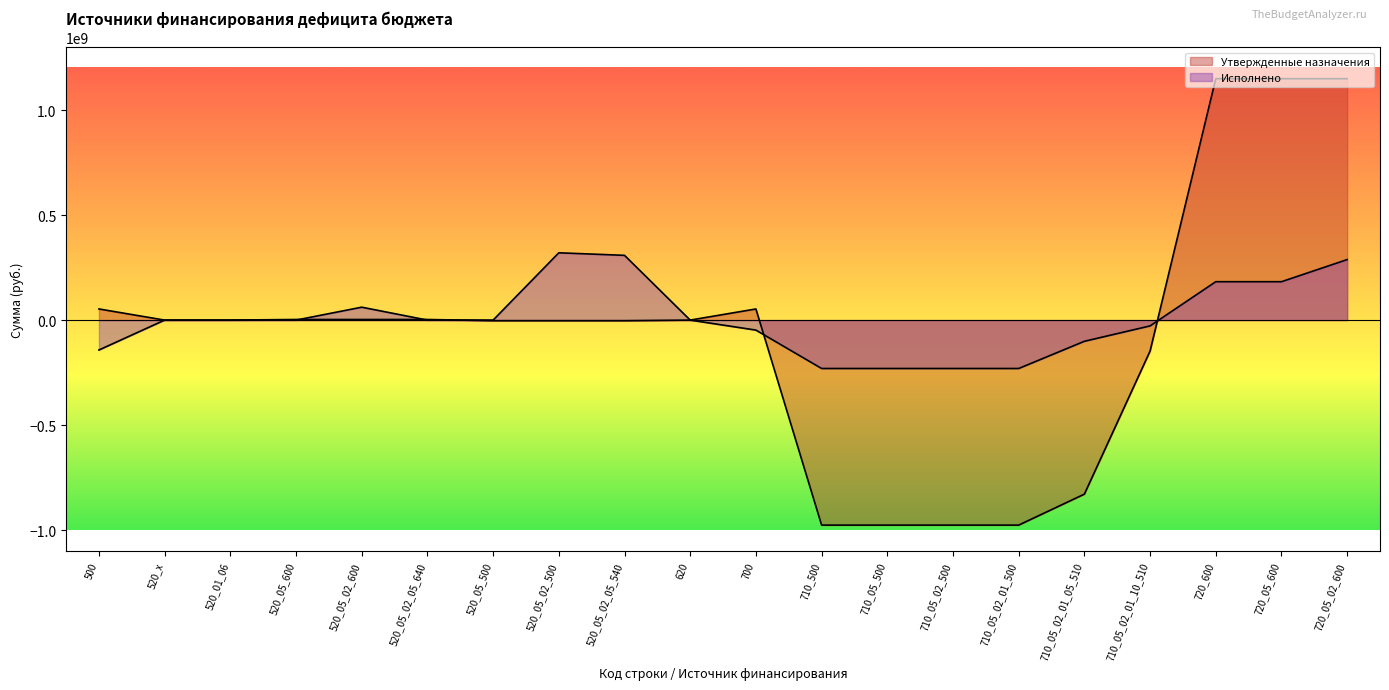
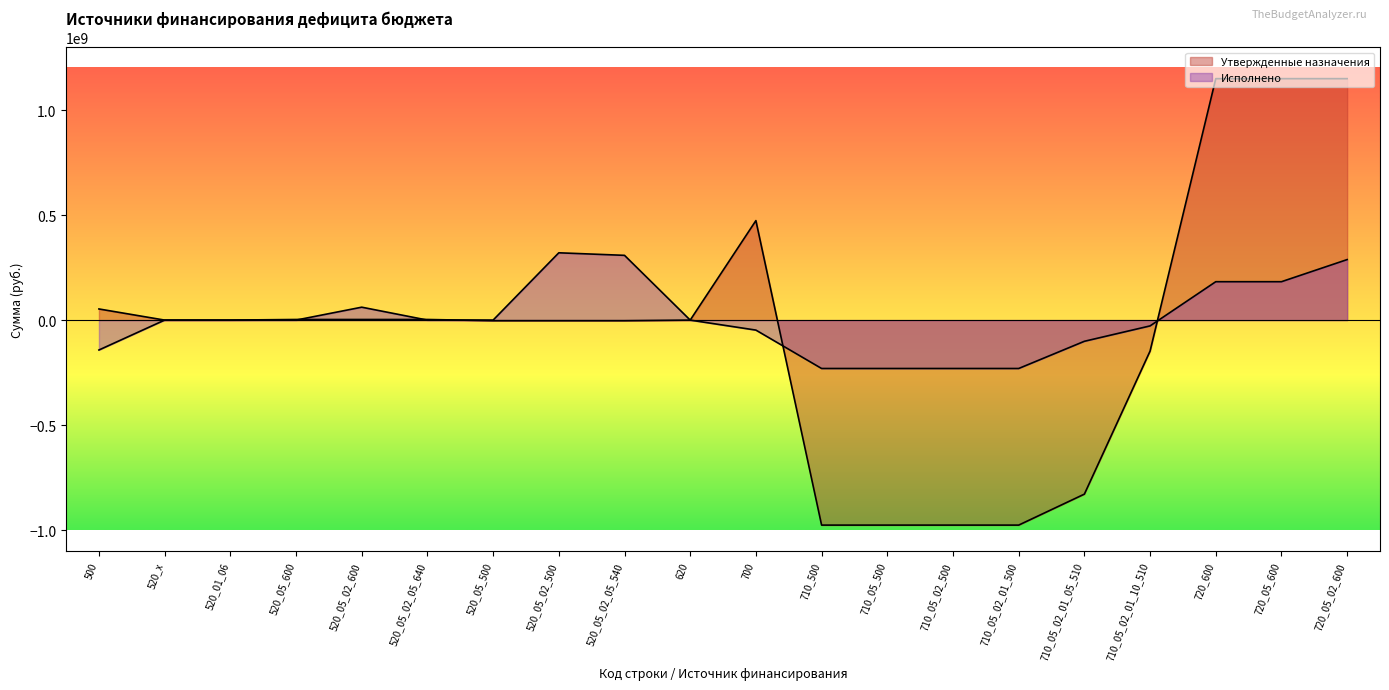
  {
    "Утвержденные назначения": {
-     "700": 50000000
+     "700": 470000000
    }
  }
